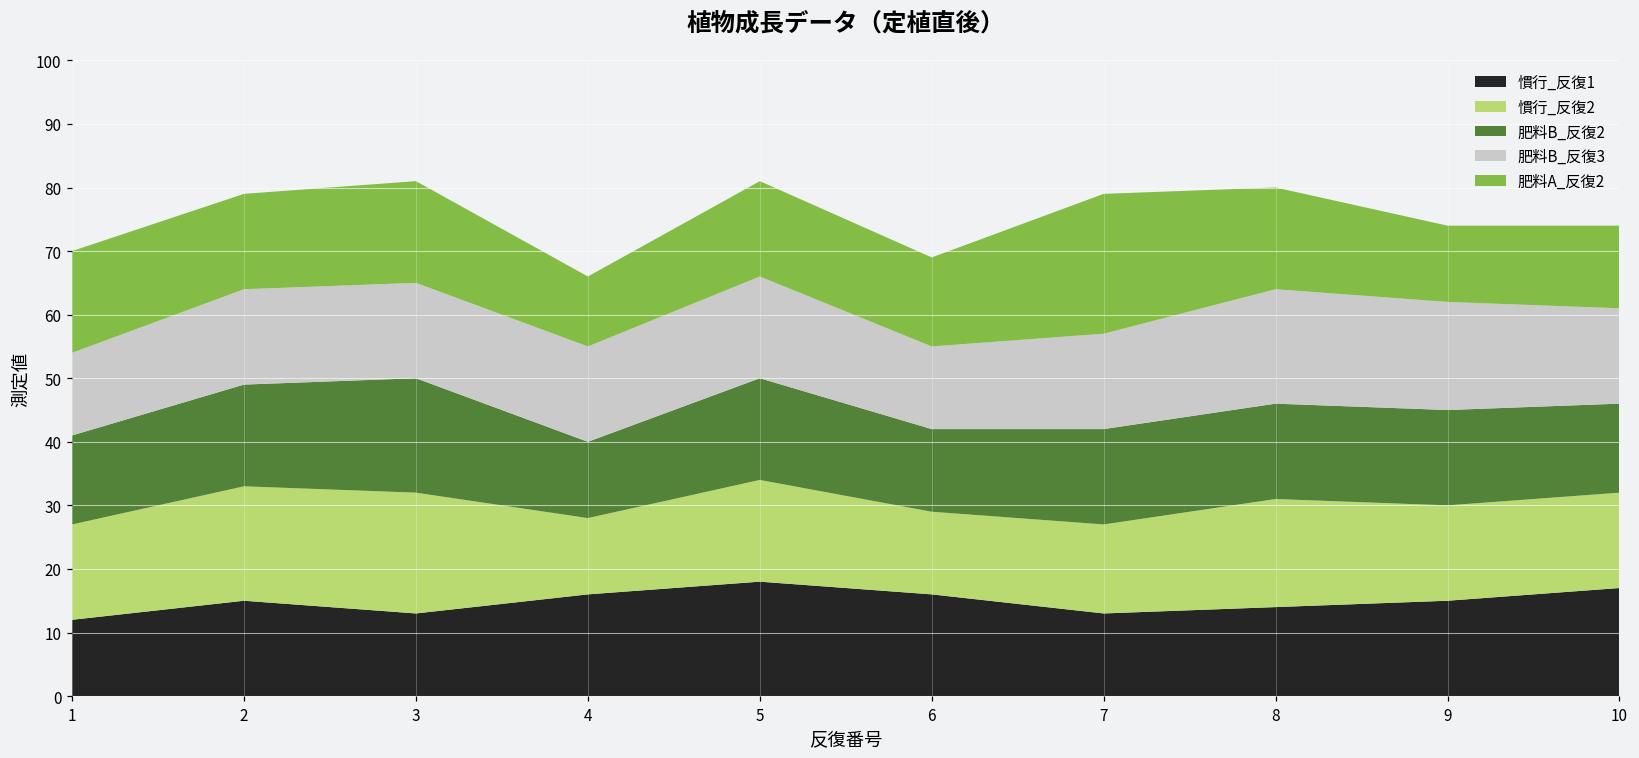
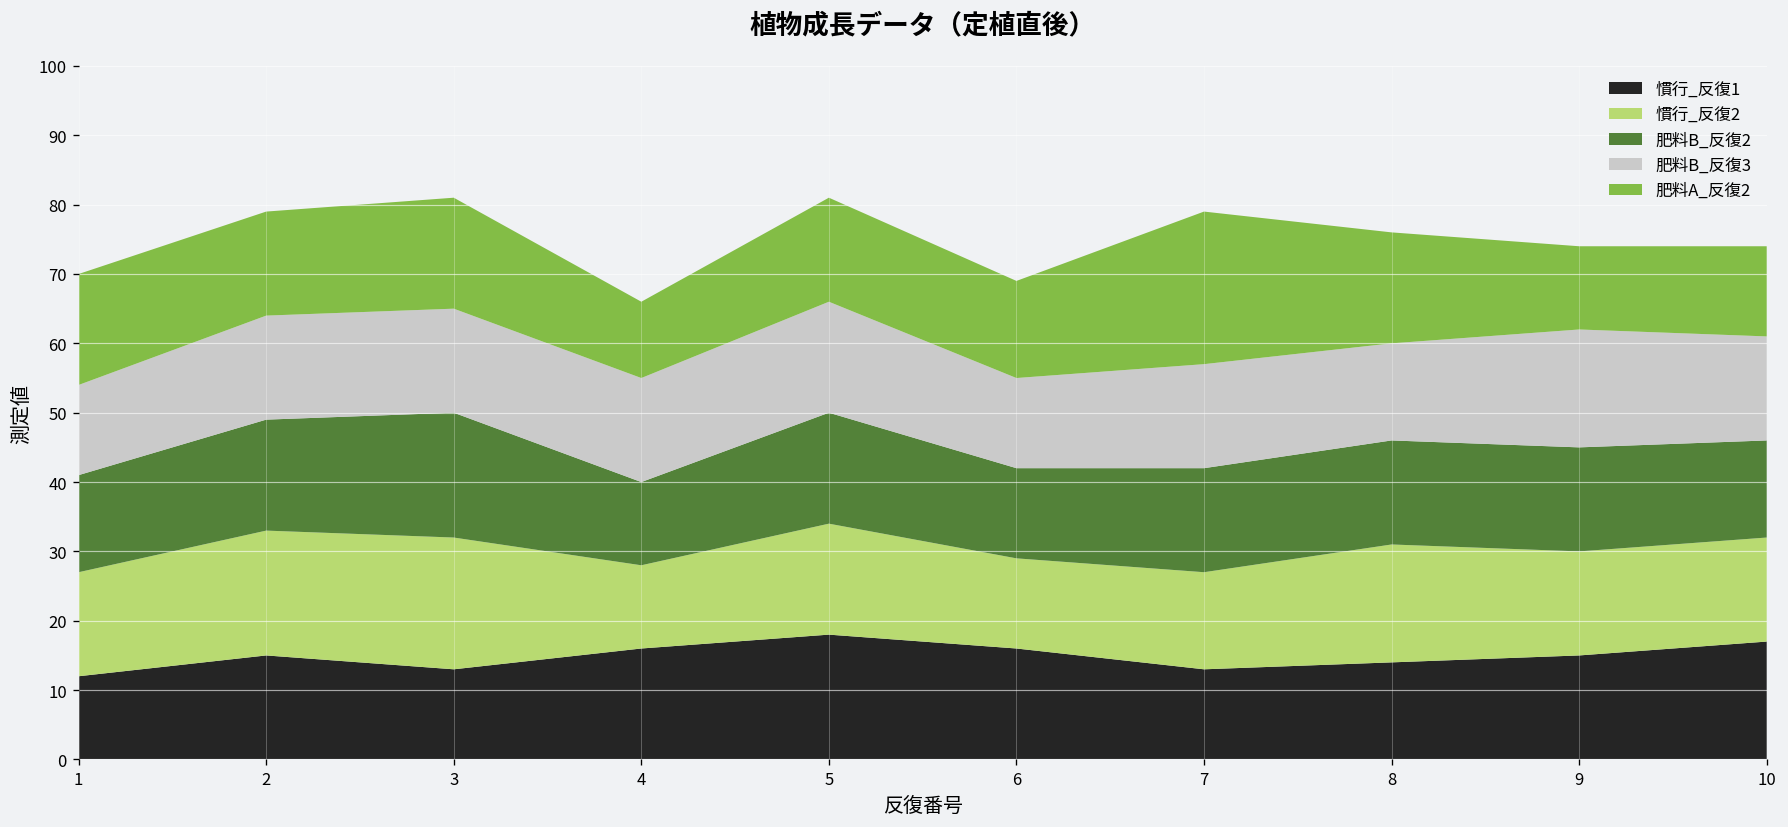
  {
    "慣行_反復1": {
      "1": 12,
      "2": 15,
      "3": 13,
      "4": 16,
      "5": 18,
      "6": 16,
      "7": 13,
      "8": 14,
      "9": 15,
      "10": 17
    },
    "慣行_反復2": {
      "1": 15,
      "2": 18,
      "3": 19,
      "4": 12,
      "5": 16,
      "6": 13,
      "7": 14,
      "8": 17,
      "9": 15,
      "10": 15
    },
    "肥料B_反復2": {
      "1": 14,
      "2": 16,
      "3": 18,
      "4": 12,
      "5": 16,
      "6": 13,
      "7": 15,
      "8": 15,
      "9": 15,
      "10": 14
    },
    "肥料B_反復3": {
      "1": 13,
      "2": 15,
      "3": 15,
      "4": 15,
      "5": 16,
      "6": 13,
      "7": 15,
-     "8": 18,
+     "8": 14,
      "9": 17,
      "10": 15
    },
    "肥料A_反復2": {
      "1": 16,
      "2": 15,
      "3": 16,
      "4": 11,
      "5": 15,
      "6": 14,
      "7": 22,
      "8": 16,
      "9": 12,
      "10": 13
    }
  }
